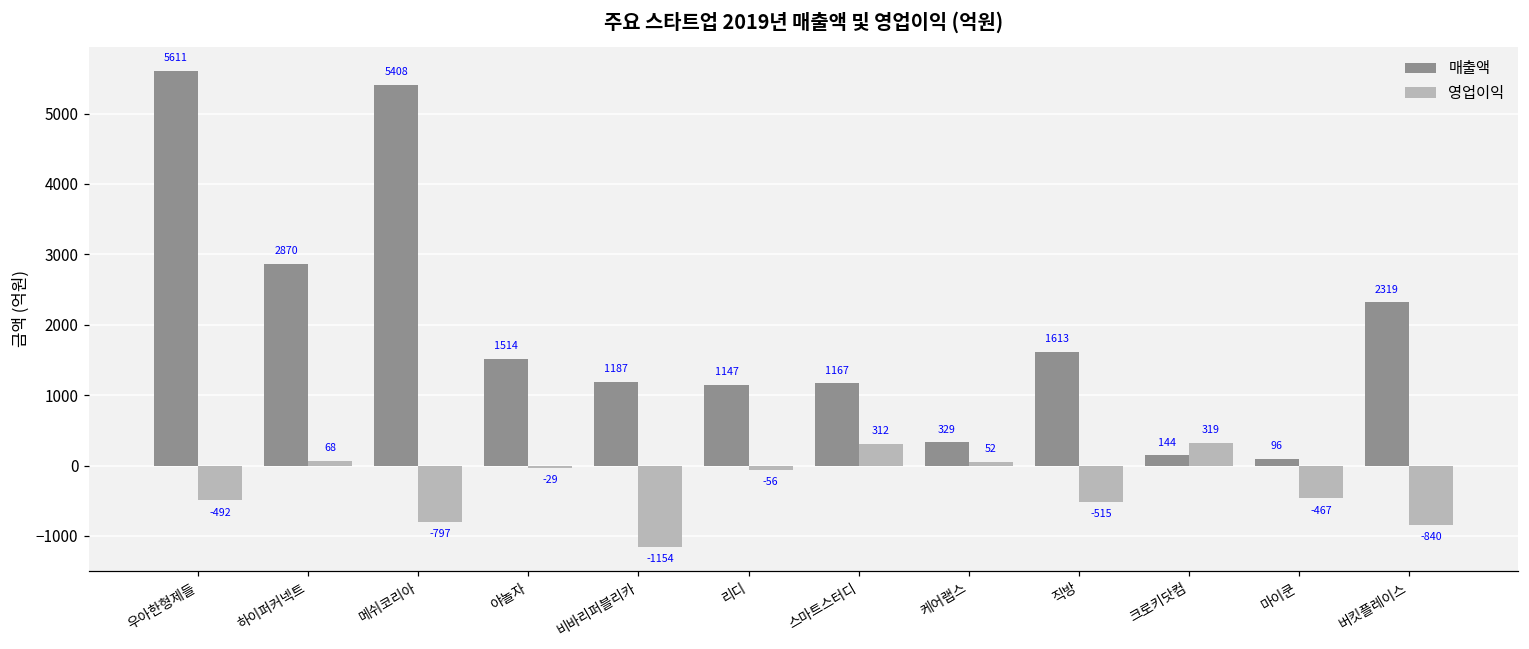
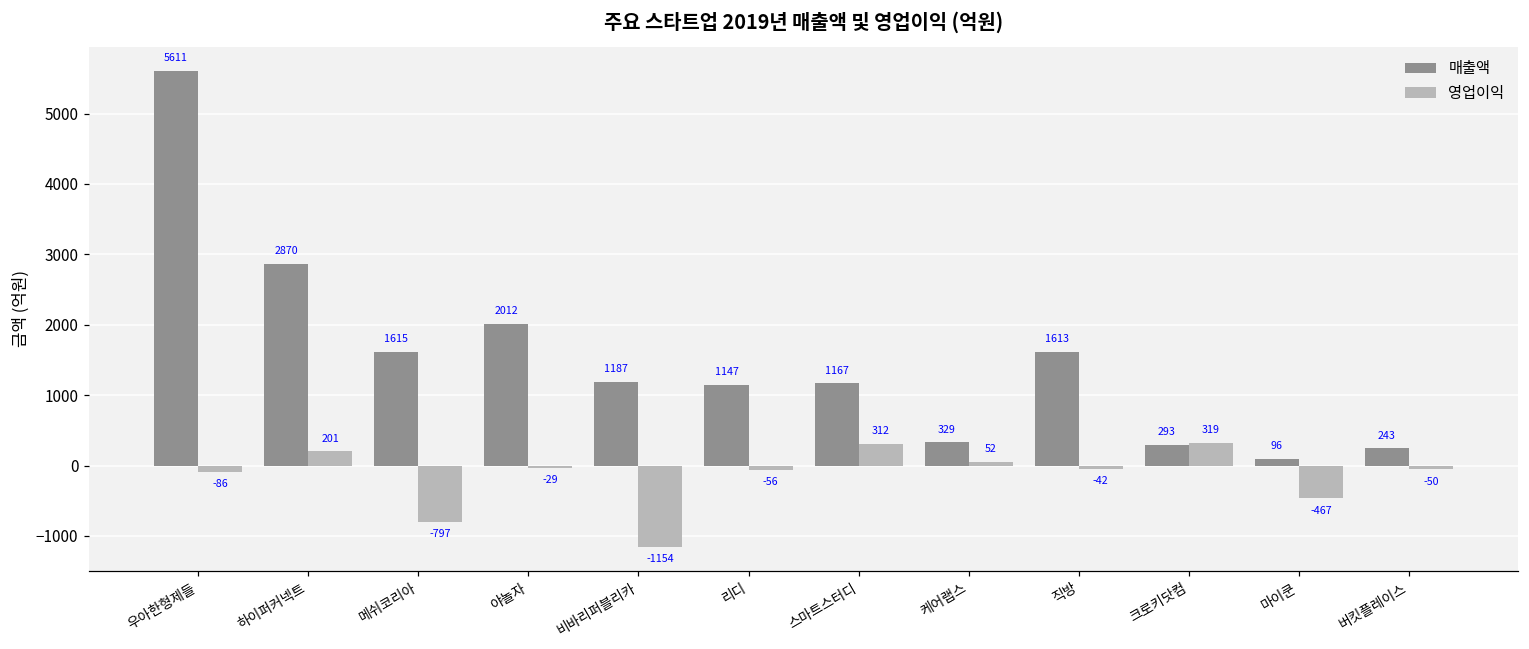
  {
    "매출액": {
      "우아한형제들": 5611,
      "하이퍼커넥트": 2870,
-     "메쉬코리아": 5408,
-     "야놀자": 1514,
+     "메쉬코리아": 1615,
+     "야놀자": 2012,
      "비바리퍼블리카": 1187,
      "리디": 1147,
      "스마트스터디": 1167,
      "케어랩스": 329,
      "직방": 1613,
-     "크로키닷컴": 144,
+     "크로키닷컴": 293,
      "마이쿤": 96,
-     "버킷플레이스": 2319
+     "버킷플레이스": 243
    },
    "영업이익": {
-     "우아한형제들": -492,
-     "하이퍼커넥트": 68,
+     "우아한형제들": -86,
+     "하이퍼커넥트": 201,
      "메쉬코리아": -797,
      "야놀자": -29,
      "비바리퍼블리카": -1154,
      "리디": -56,
      "스마트스터디": 312,
      "케어랩스": 52,
-     "직방": -515,
+     "직방": -42,
      "크로키닷컴": 319,
      "마이쿤": -467,
-     "버킷플레이스": -840
+     "버킷플레이스": -50
    }
  }
